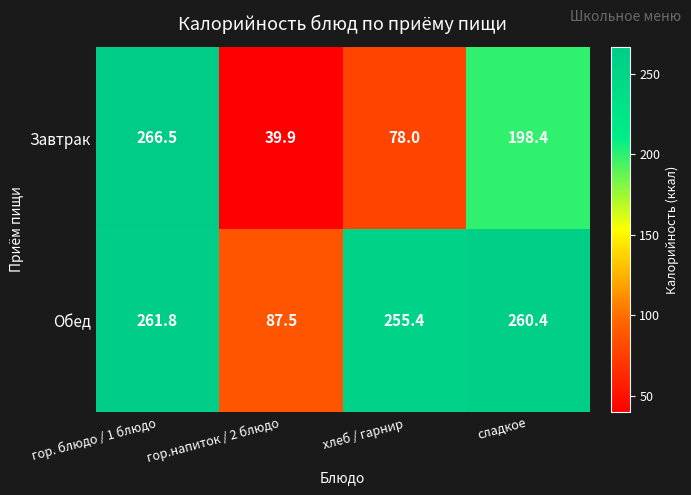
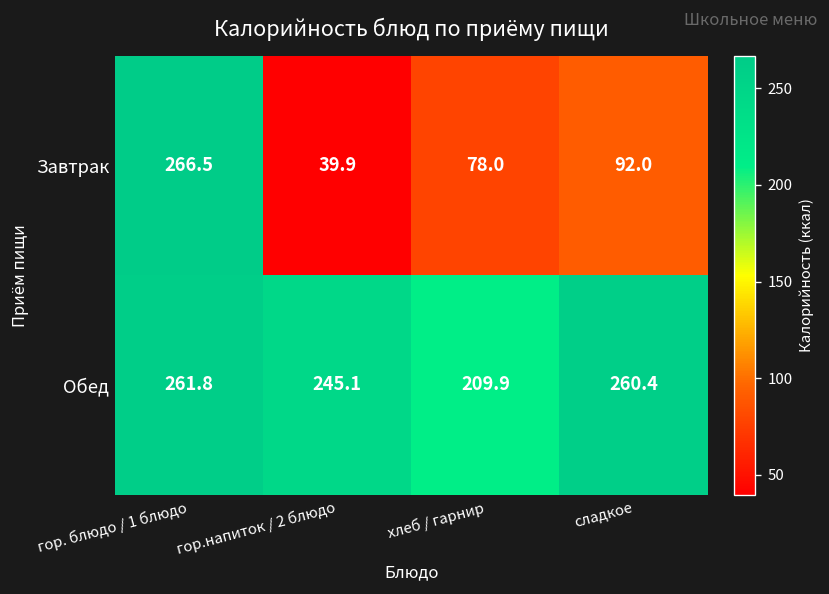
  {
    "Завтрак": {
      "гор. блюдо / 1 блюдо": 266.5,
      "гор.напиток / 2 блюдо": 39.9,
      "хлеб / гарнир": 78.0,
-     "сладкое": 198.4
+     "сладкое": 92.0
    },
    "Обед": {
      "гор. блюдо / 1 блюдо": 261.8,
-     "гор.напиток / 2 блюдо": 87.5,
-     "хлеб / гарнир": 255.4,
+     "гор.напиток / 2 блюдо": 245.1,
+     "хлеб / гарнир": 209.9,
      "сладкое": 260.4
    }
  }
